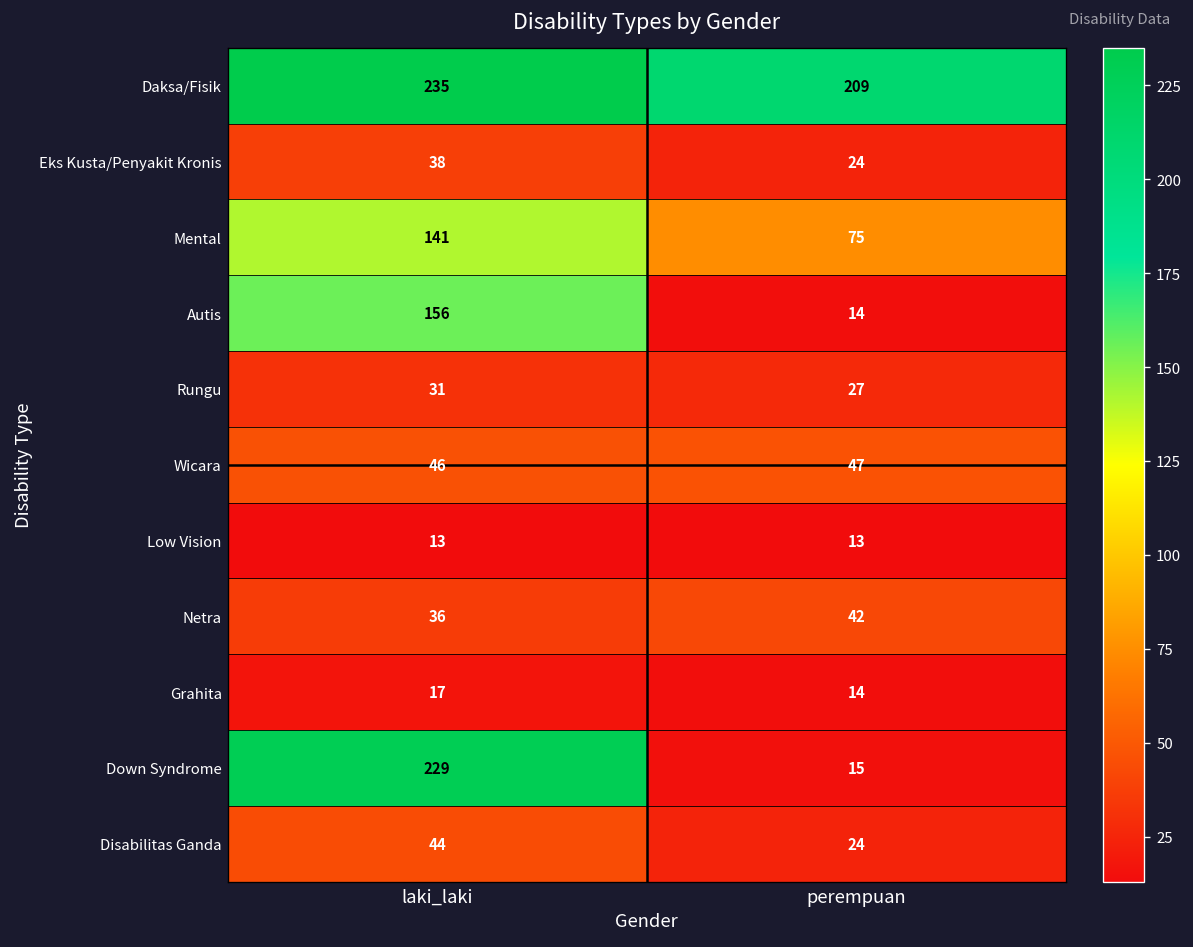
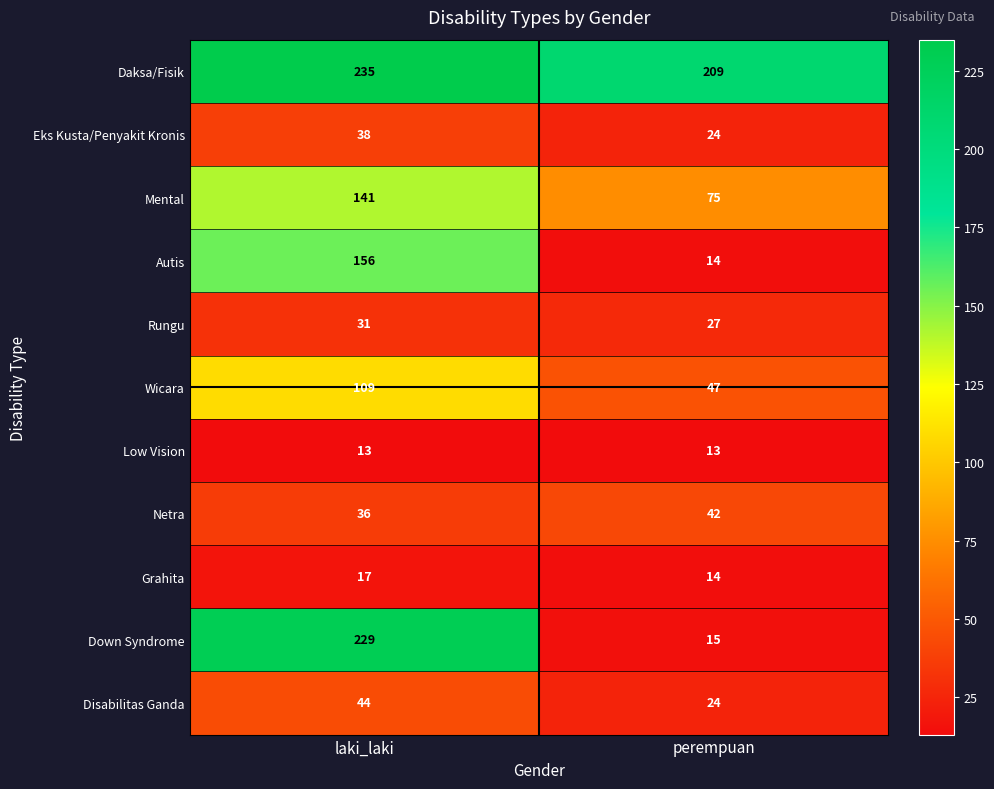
  {
    "Daksa/Fisik": {
      "laki_laki": 235,
      "perempuan": 209
    },
    "Eks Kusta/Penyakit Kronis": {
      "laki_laki": 38,
      "perempuan": 24
    },
    "Mental": {
      "laki_laki": 141,
      "perempuan": 75
    },
    "Autis": {
      "laki_laki": 156,
      "perempuan": 14
    },
    "Rungu": {
      "laki_laki": 31,
      "perempuan": 27
    },
    "Wicara": {
-     "laki_laki": 46,
+     "laki_laki": 109,
      "perempuan": 47
    },
    "Low Vision": {
      "laki_laki": 13,
      "perempuan": 13
    },
    "Netra": {
      "laki_laki": 36,
      "perempuan": 42
    },
    "Grahita": {
      "laki_laki": 17,
      "perempuan": 14
    },
    "Down Syndrome": {
      "laki_laki": 229,
      "perempuan": 15
    },
    "Disabilitas Ganda": {
      "laki_laki": 44,
      "perempuan": 24
    }
  }
